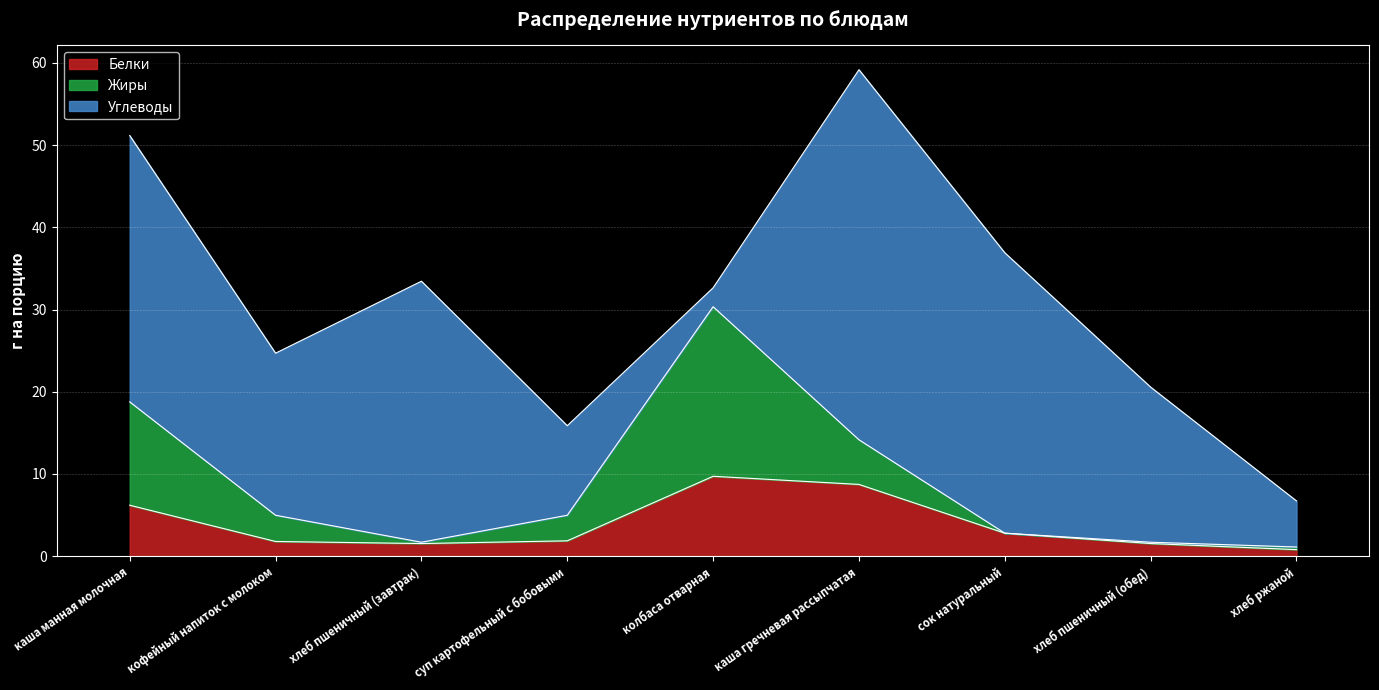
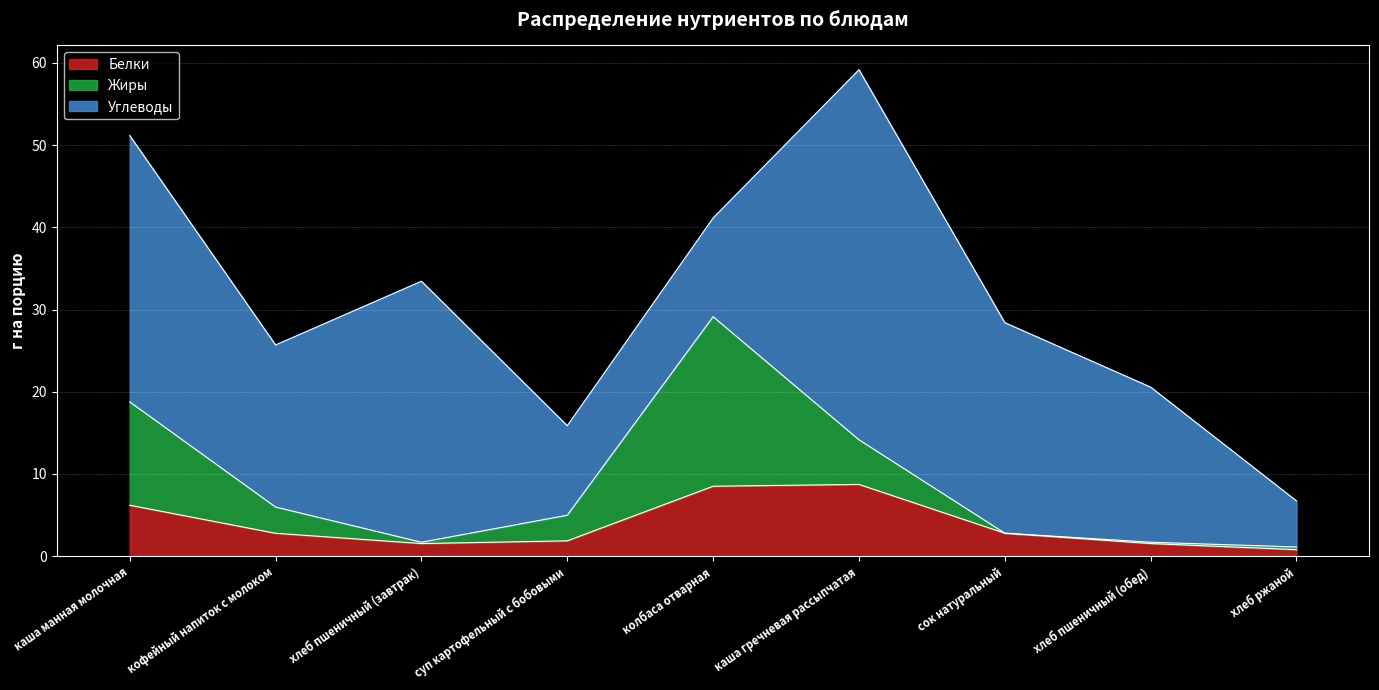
  {
    "Белки": {
      "каша манная молочная": 6,
-     "кофейный напиток с молоком": 2,
+     "кофейный напиток с молоком": 3,
      "суп картофельный с бобовыми": 2,
-     "колбаса отварная": 10,
+     "колбаса отварная": 9,
      "каша гречневая рассыпчатая": 9,
      "хлеб ржаной": 1
    },
    "Жиры": {
      "каша манная молочная": 13,
      "кофейный напиток с молоком": 3,
      "суп картофельный с бобовыми": 3,
      "колбаса отварная": 21,
      "каша гречневая рассыпчатая": 5,
      "хлеб ржаной": 0
    },
    "Углеводы": {
      "каша манная молочная": 32,
      "кофейный напиток с молоком": 20,
      "хлеб пшеничный (завтрак)": 32,
      "суп картофельный с бобовыми": 11,
-     "колбаса отварная": 2,
+     "колбаса отварная": 12,
      "каша гречневая рассыпчатая": 45,
-     "сок натуральный": 34,
+     "сок натуральный": 26,
      "хлеб пшеничный (обед)": 19,
      "хлеб ржаной": 6
    }
  }
